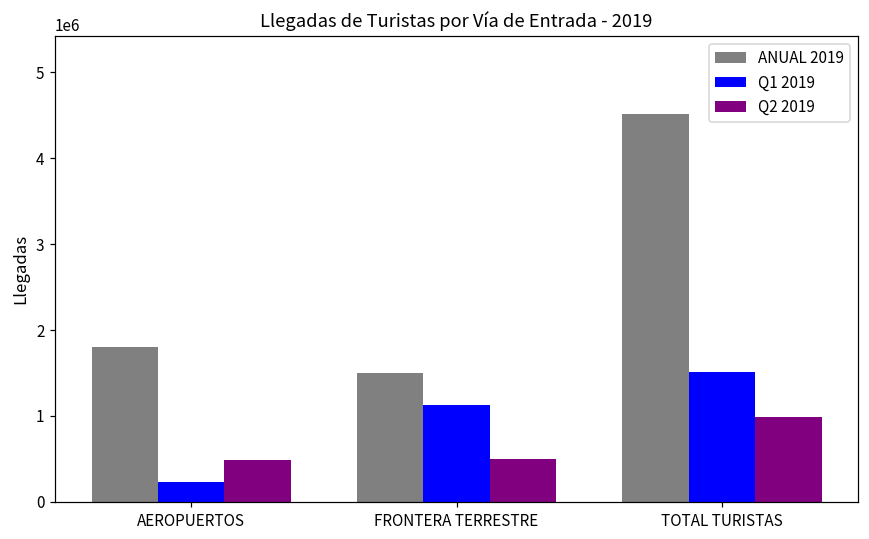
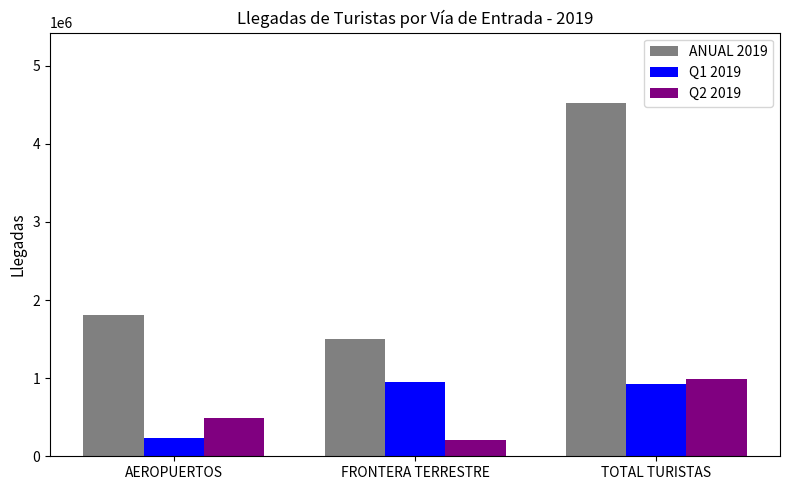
  {
    "ANUAL 2019": {
      "AEROPUERTOS": 1800000,
      "FRONTERA TERRESTRE": 1500000,
      "TOTAL TURISTAS": 4500000
    },
    "Q1 2019": {
      "AEROPUERTOS": 200000,
-     "FRONTERA TERRESTRE": 1100000,
-     "TOTAL TURISTAS": 1500000
+     "FRONTERA TERRESTRE": 1000000,
+     "TOTAL TURISTAS": 900000
    },
    "Q2 2019": {
      "AEROPUERTOS": 500000,
-     "FRONTERA TERRESTRE": 500000,
+     "FRONTERA TERRESTRE": 200000,
      "TOTAL TURISTAS": 1000000
    }
  }
